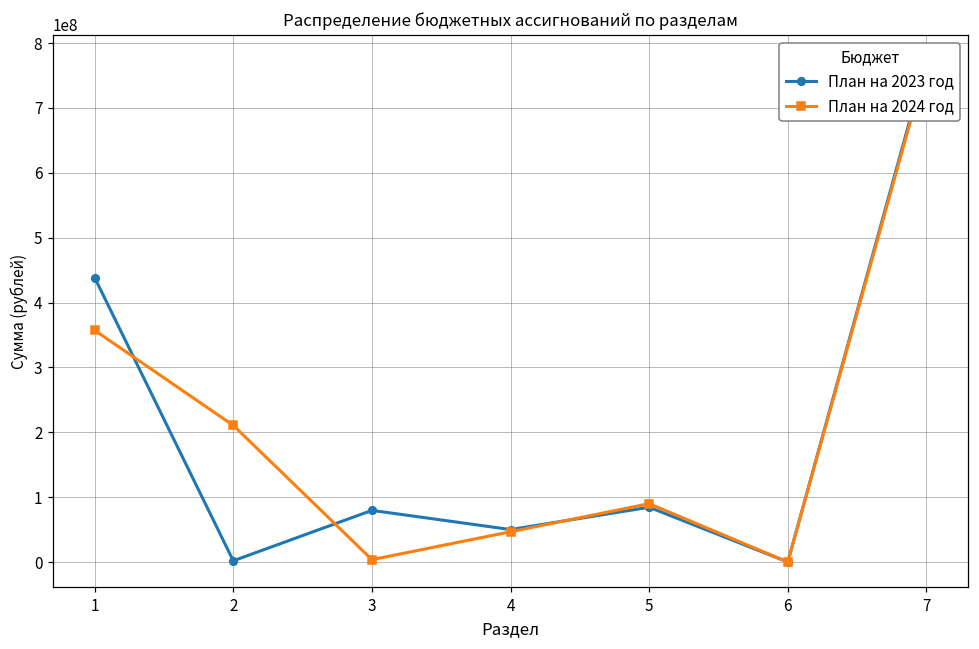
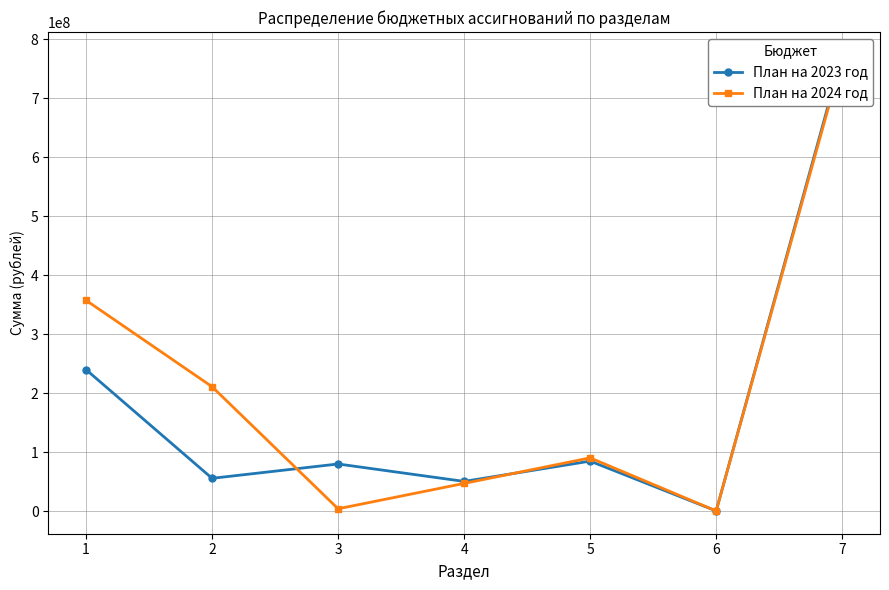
  {
    "План на 2023 год": {
-     "1": 440000000,
-     "2": 0,
+     "1": 240000000,
+     "2": 60000000,
      "3": 80000000,
      "5": 80000000
    },
    "План на 2024 год": {
      "1": 360000000,
      "2": 210000000,
      "3": 0,
      "5": 90000000
    }
  }
